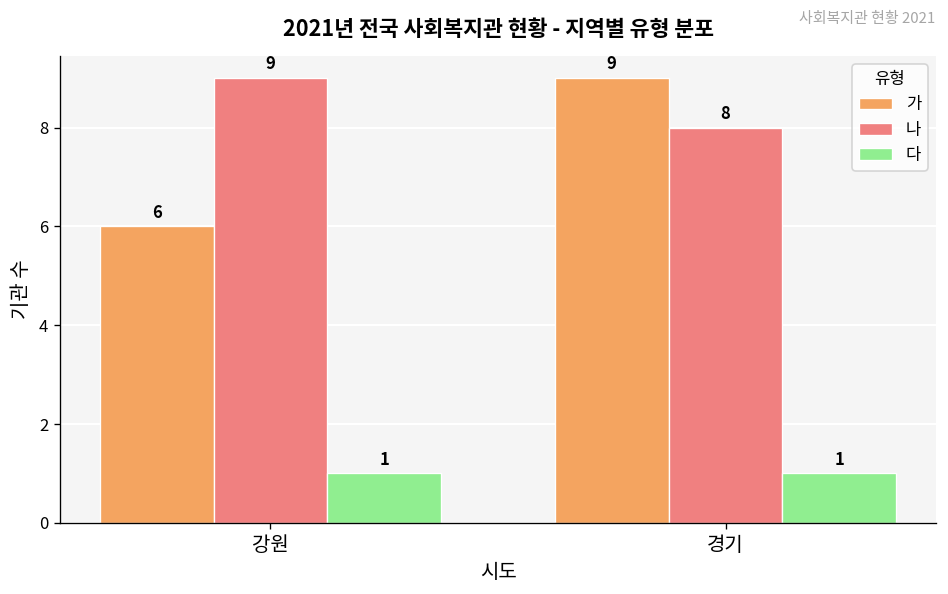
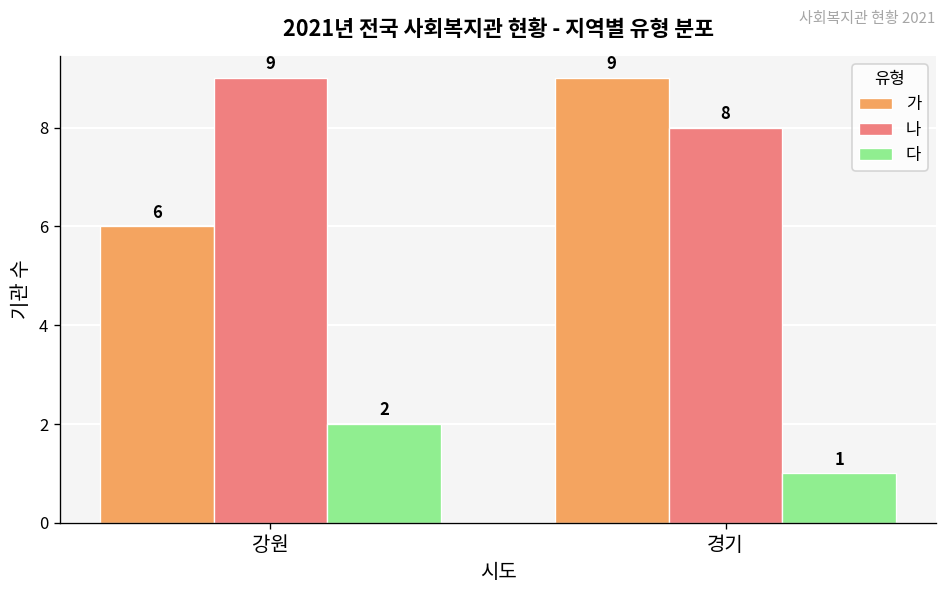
  {
    "다": {
-     "강원": 1,
+     "강원": 2,
      "경기": 1
    }
  }
